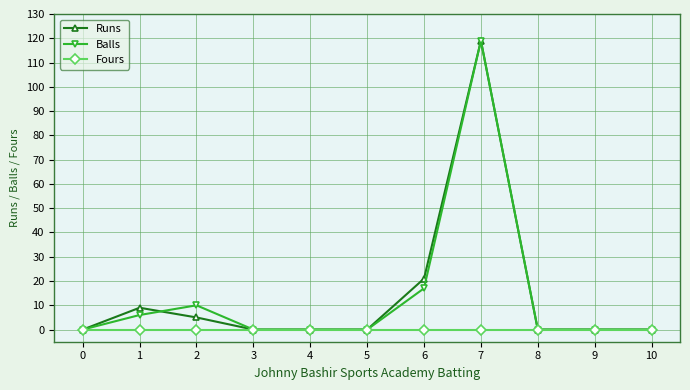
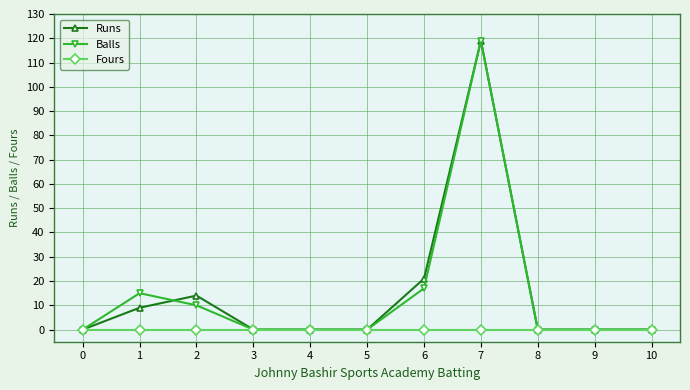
  {
    "Runs": {
      "1": 9,
-     "2": 5,
+     "2": 14,
      "6": 21
    },
    "Balls": {
-     "1": 6,
+     "1": 15,
      "2": 10,
      "6": 17
    },
    "Fours": {
      "1": 0,
      "2": 0,
      "6": 0,
      "7": 0
    }
  }
